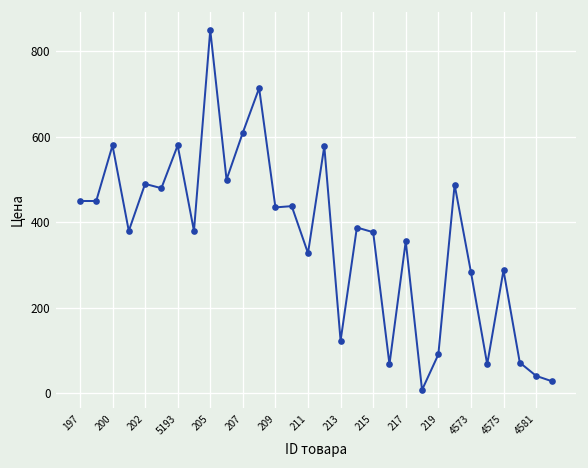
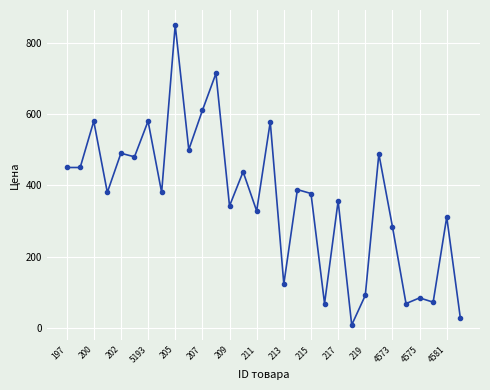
  {
    "197": 450,
    "200": 580,
    "202": 490,
    "5193": 580,
    "205": 850,
    "207": 610,
-   "209": 440,
+   "209": 340,
    "211": 330,
    "213": 120,
    "215": 380,
    "217": 360,
    "219": 90,
    "4573": 280,
-   "4575": 290,
-   "4581": 40
+   "4575": 80,
+   "4581": 310
  }
